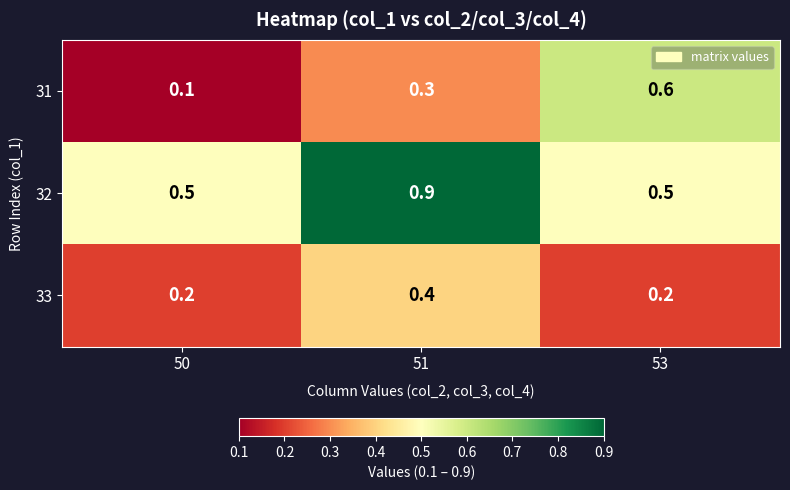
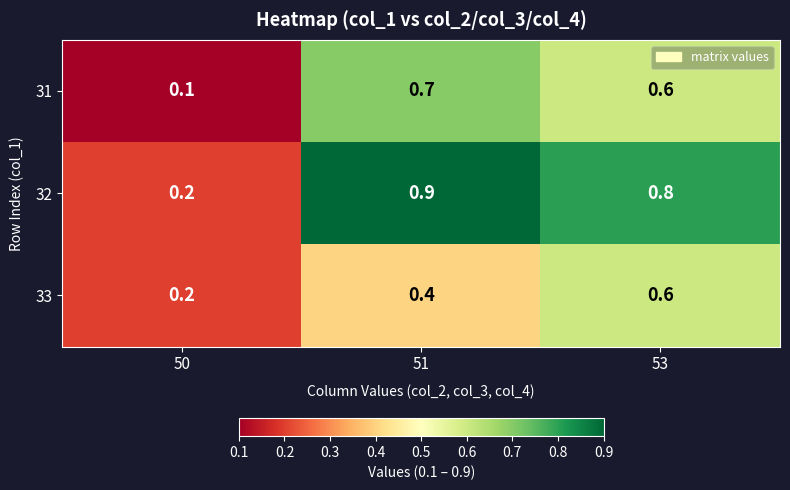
  {
    "31": {
      "50": 0.1,
-     "51": 0.3,
+     "51": 0.7,
      "53": 0.6
    },
    "32": {
-     "50": 0.5,
+     "50": 0.2,
      "51": 0.9,
-     "53": 0.5
+     "53": 0.8
    },
    "33": {
      "50": 0.2,
      "51": 0.4,
-     "53": 0.2
+     "53": 0.6
    }
  }
